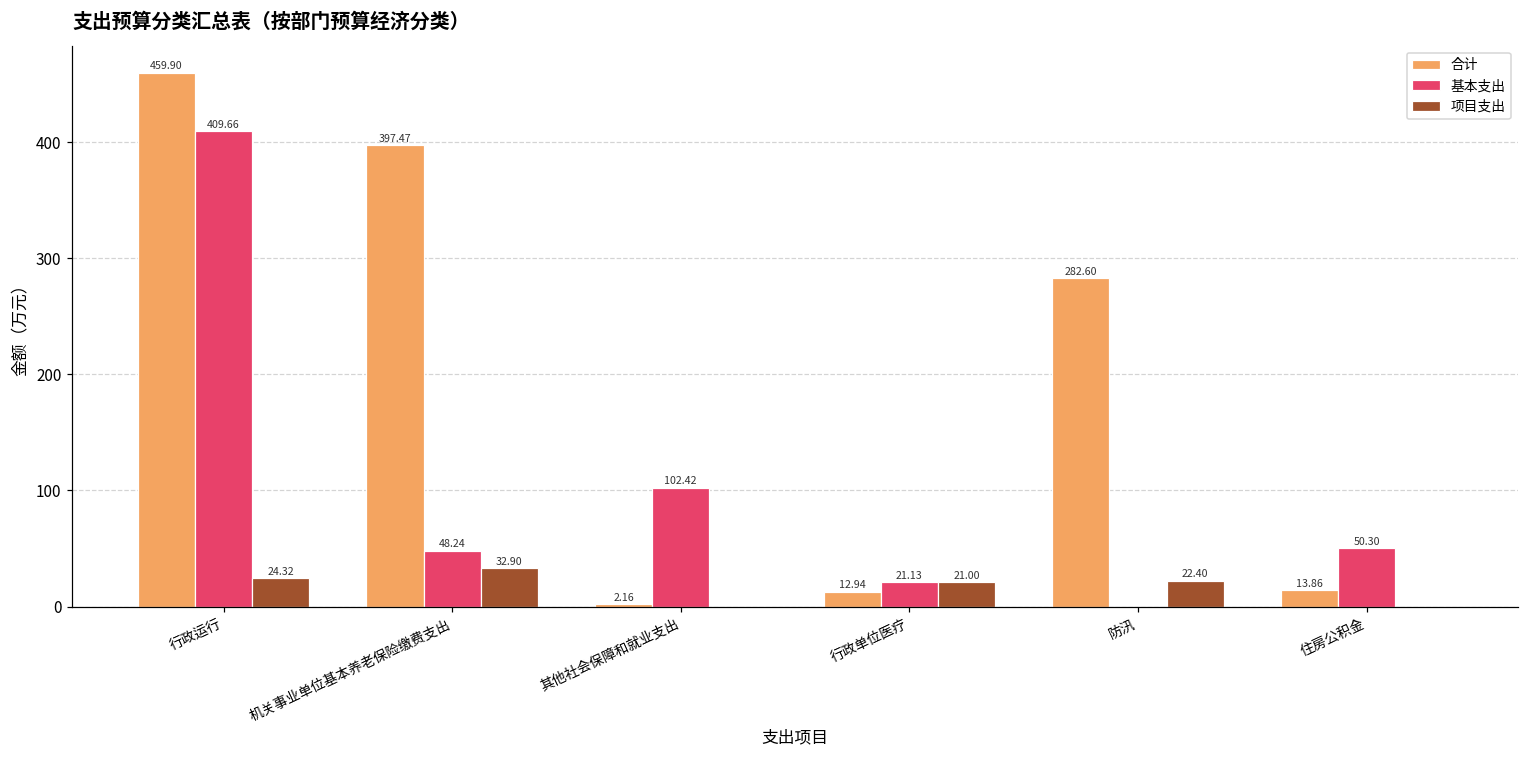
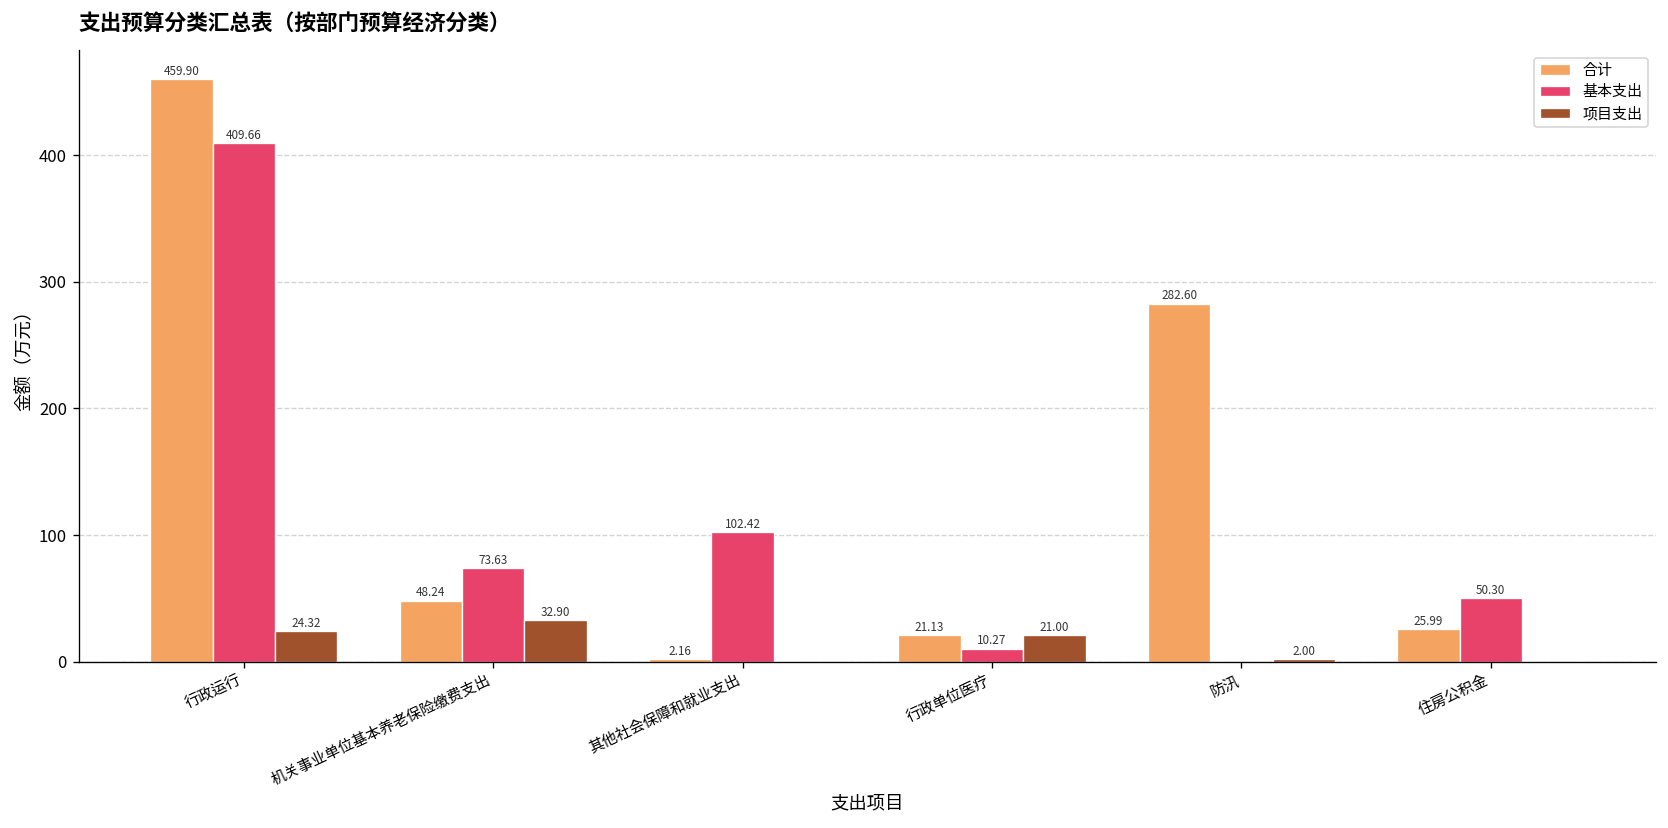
  {
    "合计": {
      "行政运行": 459.90,
-     "机关事业单位基本养老保险缴费支出": 397.47,
+     "机关事业单位基本养老保险缴费支出": 48.24,
      "其他社会保障和就业支出": 2.16,
-     "行政单位医疗": 12.94,
+     "行政单位医疗": 21.13,
      "防汛": 282.60,
-     "住房公积金": 13.86
+     "住房公积金": 25.99
    },
    "基本支出": {
      "行政运行": 409.66,
-     "机关事业单位基本养老保险缴费支出": 48.24,
+     "机关事业单位基本养老保险缴费支出": 73.63,
      "其他社会保障和就业支出": 102.42,
-     "行政单位医疗": 21.13,
+     "行政单位医疗": 10.27,
      "住房公积金": 50.30
    },
    "项目支出": {
      "行政运行": 24.32,
      "机关事业单位基本养老保险缴费支出": 32.90,
      "行政单位医疗": 21.00,
-     "防汛": 22.40
+     "防汛": 2.00
    }
  }
